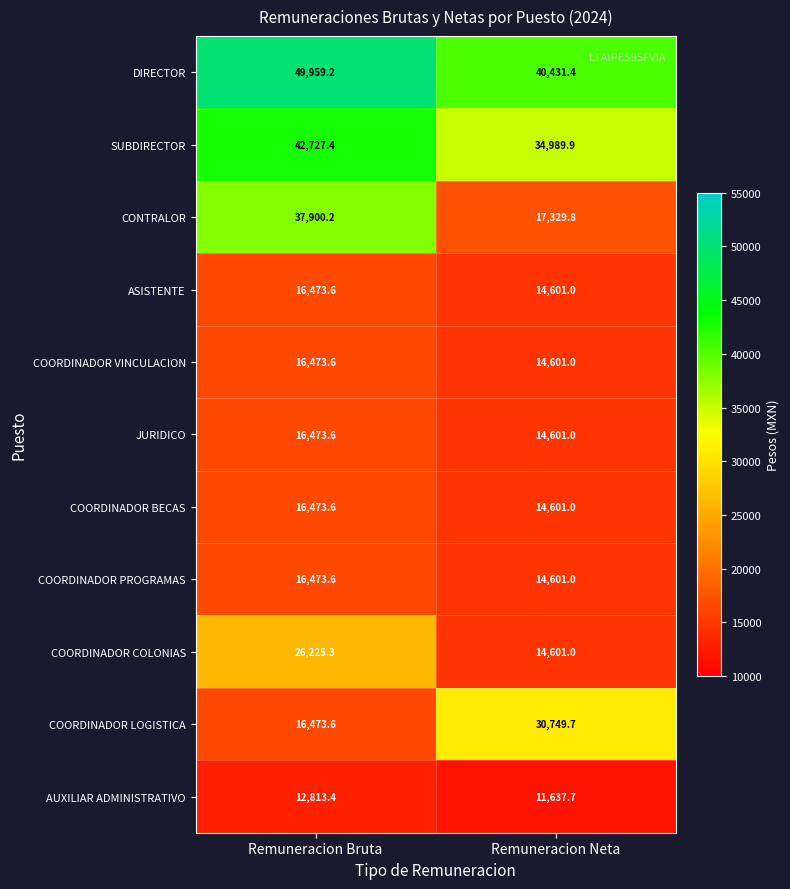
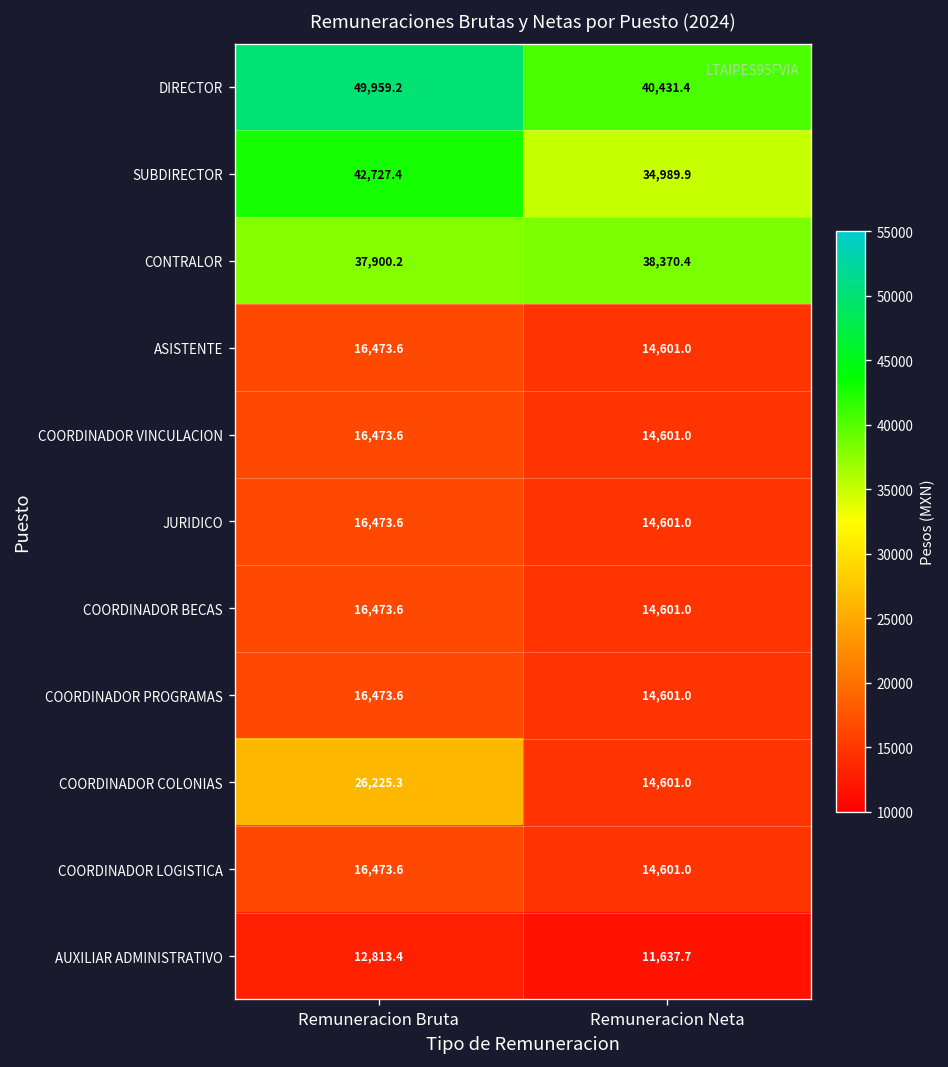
  {
    "DIRECTOR": {
      "Remuneracion Bruta": "49,959.2"
    },
    "SUBDIRECTOR": {
      "Remuneracion Bruta": "42,727.4",
      "Remuneracion Neta": "34,989.9"
    },
    "CONTRALOR": {
      "Remuneracion Bruta": "37,900.2",
-     "Remuneracion Neta": "17,329.8"
+     "Remuneracion Neta": "38,370.4"
    },
    "ASISTENTE": {
      "Remuneracion Bruta": "16,473.6",
      "Remuneracion Neta": "14,601.0"
    },
    "COORDINADOR VINCULACION": {
      "Remuneracion Bruta": "16,473.6",
      "Remuneracion Neta": "14,601.0"
    },
    "JURIDICO": {
      "Remuneracion Bruta": "16,473.6",
      "Remuneracion Neta": "14,601.0"
    },
    "COORDINADOR BECAS": {
      "Remuneracion Bruta": "16,473.6",
      "Remuneracion Neta": "14,601.0"
    },
    "COORDINADOR PROGRAMAS": {
      "Remuneracion Bruta": "16,473.6",
      "Remuneracion Neta": "14,601.0"
    },
    "COORDINADOR COLONIAS": {
      "Remuneracion Bruta": "26,225.3",
      "Remuneracion Neta": "14,601.0"
    },
    "COORDINADOR LOGISTICA": {
      "Remuneracion Bruta": "16,473.6",
-     "Remuneracion Neta": "30,749.7"
+     "Remuneracion Neta": "14,601.0"
    },
    "AUXILIAR ADMINISTRATIVO": {
      "Remuneracion Bruta": "12,813.4",
      "Remuneracion Neta": "11,637.7"
    }
  }
